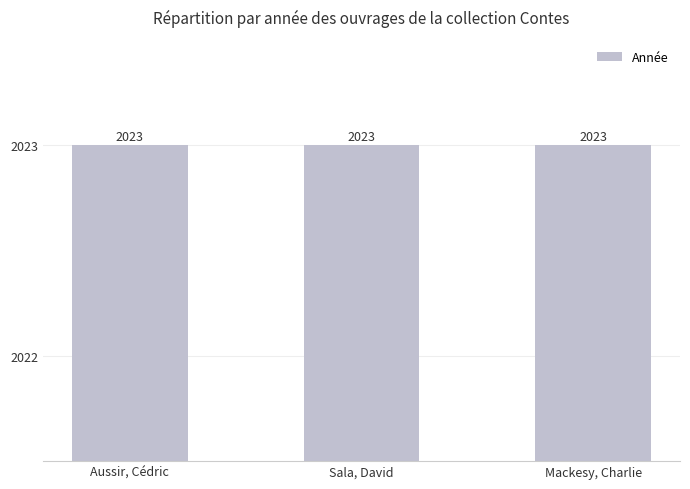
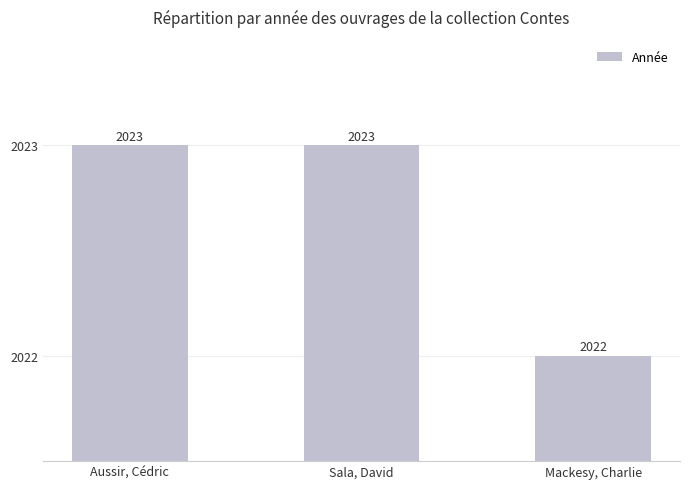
  {
    "Aussir, Cédric": 2023,
    "Sala, David": 2023,
-   "Mackesy, Charlie": 2023
+   "Mackesy, Charlie": 2022
  }
